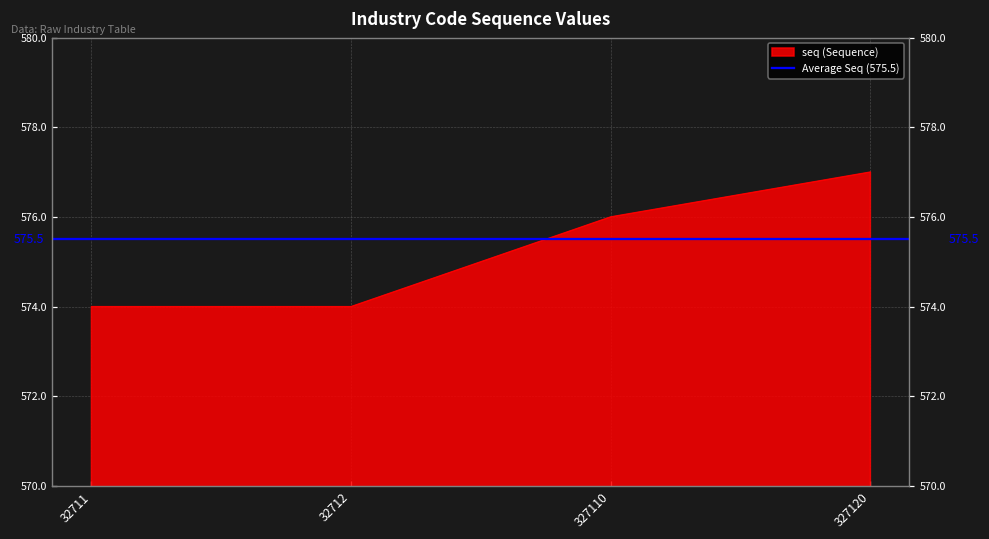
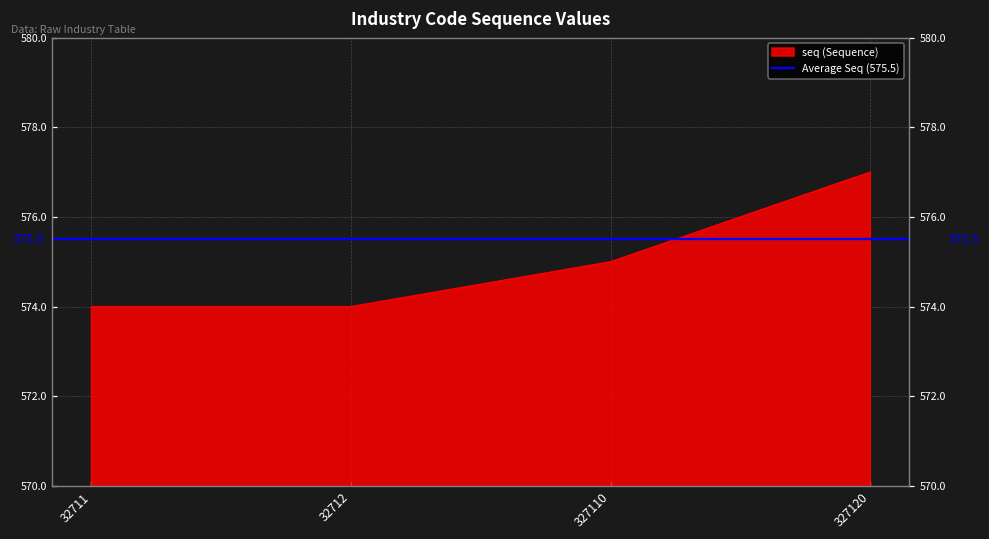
  {
    "32711": 574,
    "32712": 574,
-   "327110": 576,
+   "327110": 575,
    "327120": 577
  }
